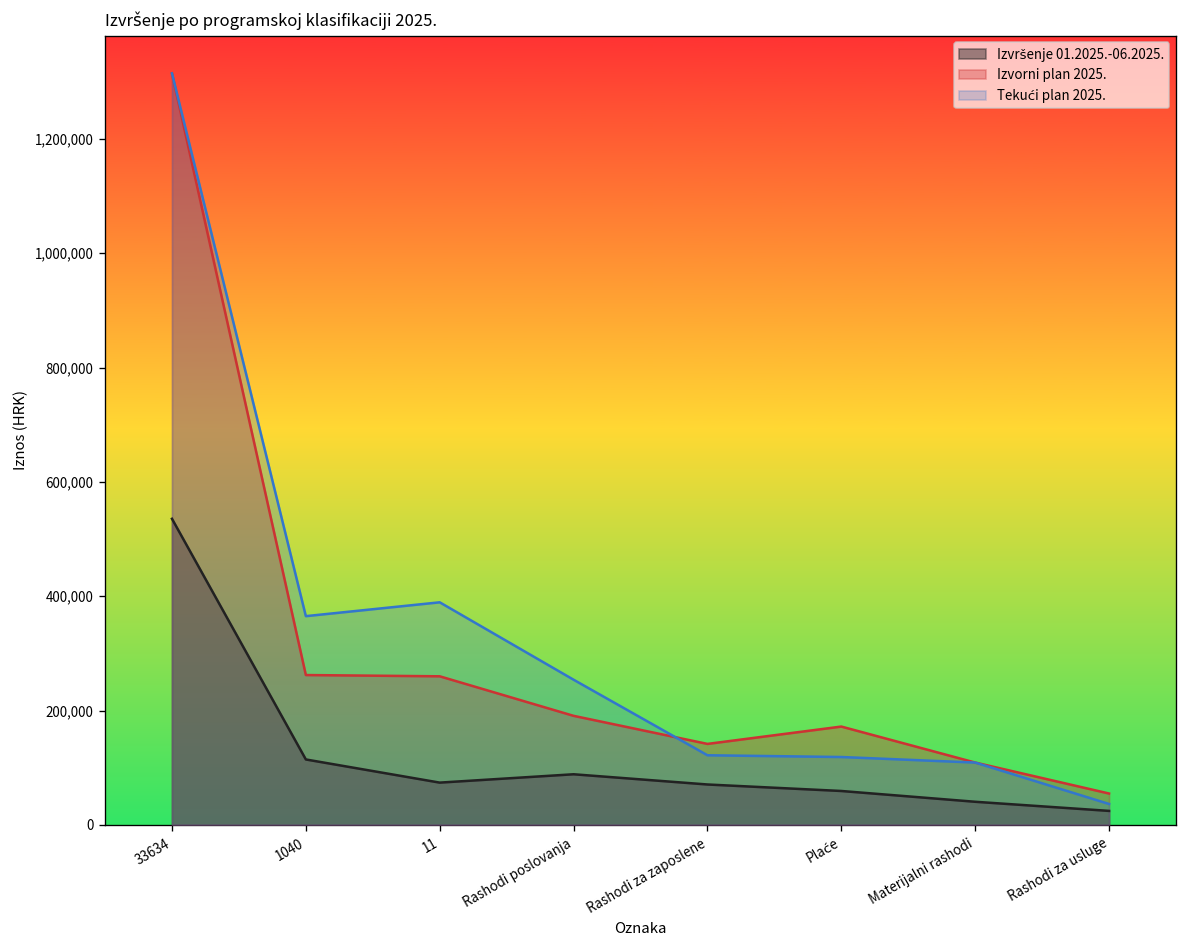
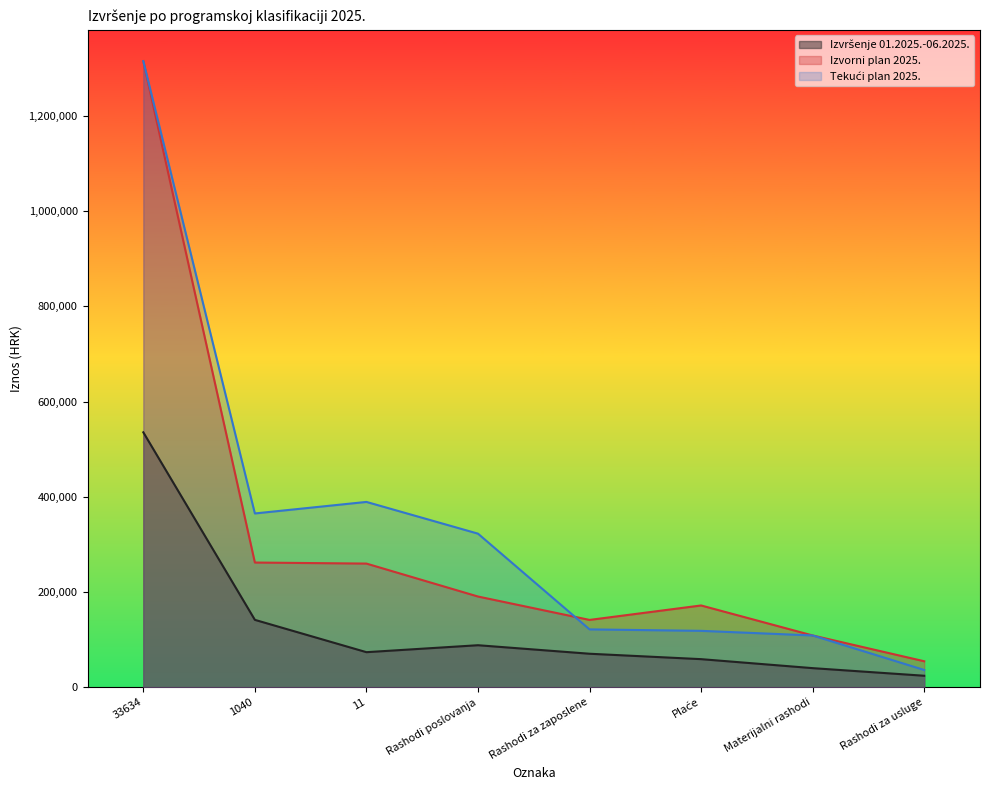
  {
    "Izvršenje 01.2025.-06.2025.": {
      "33634": "540,000",
-     "1040": "110,000",
+     "1040": "140,000",
      "11": "70,000",
      "Rashodi poslovanja": "90,000",
      "Rashodi za zaposlene": "70,000",
      "Plaće": "60,000",
      "Materijalni rashodi": "40,000",
      "Rashodi za usluge": "20,000"
    },
    "Izvorni plan 2025.": {
      "1040": "260,000",
      "11": "260,000",
      "Rashodi poslovanja": "190,000",
      "Rashodi za zaposlene": "140,000",
      "Plaće": "170,000",
      "Rashodi za usluge": "50,000"
    },
    "Tekući plan 2025.": {
      "1040": "370,000",
      "11": "390,000",
-     "Rashodi poslovanja": "250,000",
+     "Rashodi poslovanja": "320,000",
      "Rashodi za zaposlene": "120,000",
      "Plaće": "120,000",
      "Rashodi za usluge": "40,000"
    }
  }
